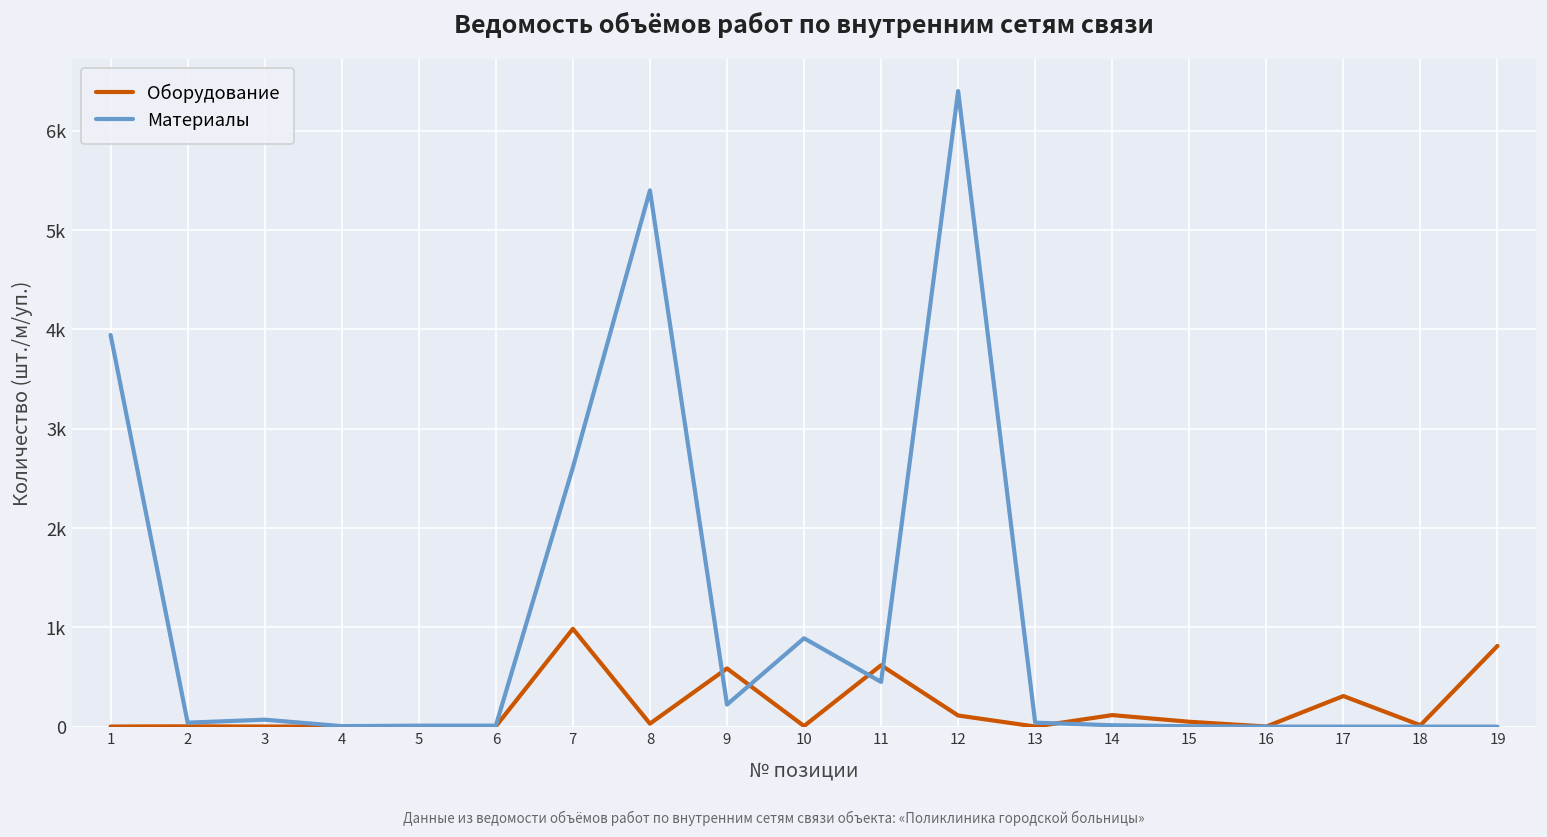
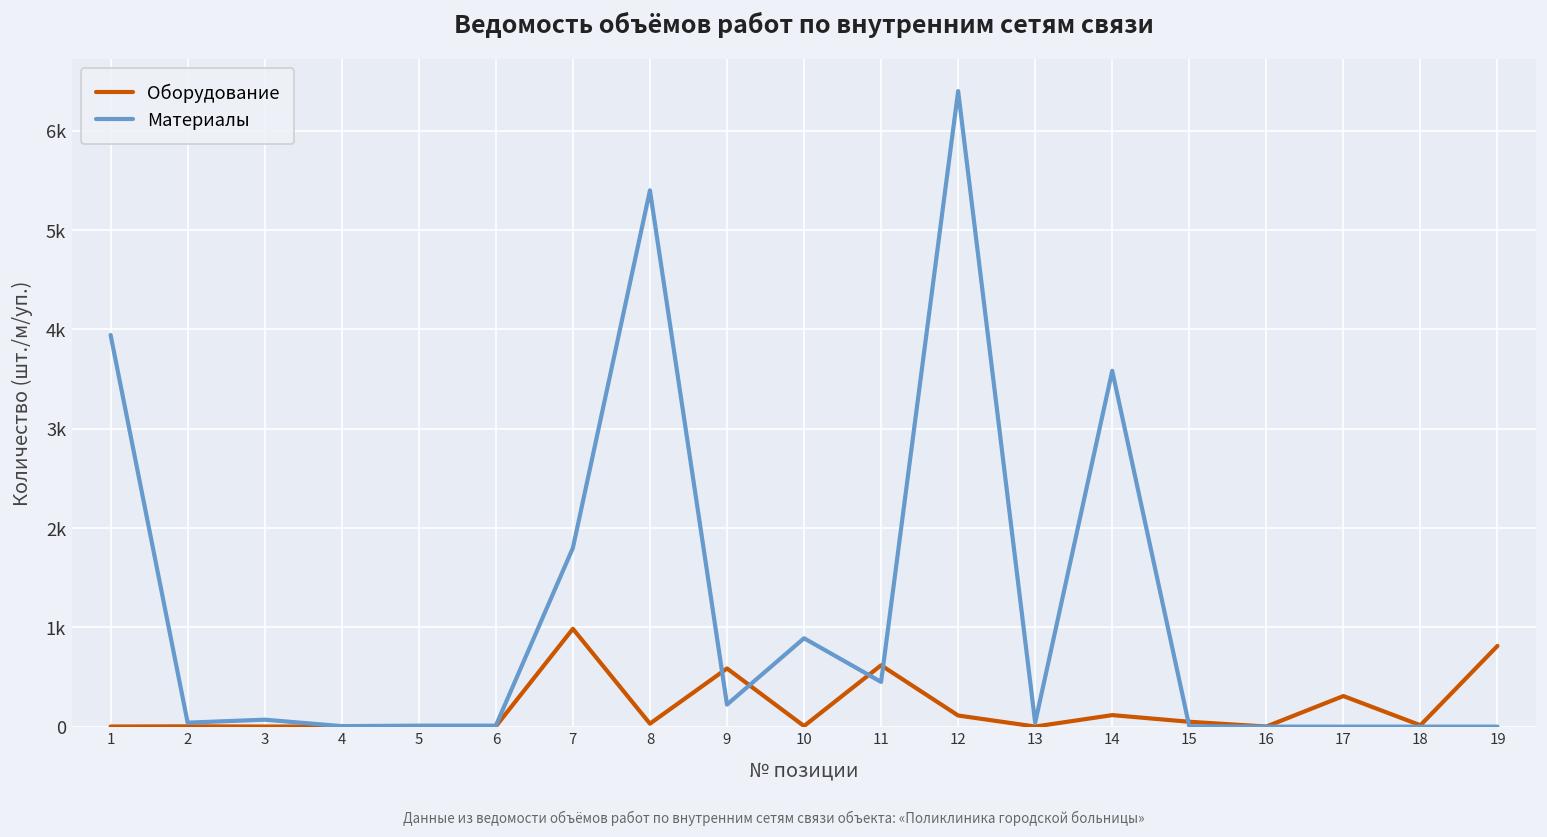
  {
    "Оборудование": {
      "1": 0,
      "2": 0,
      "3": 0,
      "7": 1000,
      "8": 0,
      "9": 600,
      "10": 0,
      "11": 600,
      "12": 100,
      "13": 0,
      "14": 100,
      "15": 0,
      "17": 300,
      "19": 800
    },
    "Материалы": {
      "1": 3900,
      "2": 0,
      "3": 100,
-     "7": 2600,
+     "7": 1800,
      "8": 5400,
      "9": 200,
      "10": 900,
      "11": 500,
      "12": 6400,
      "13": 0,
-     "14": 0,
+     "14": 3600,
      "15": 0,
      "17": 0,
      "19": 0
    }
  }
